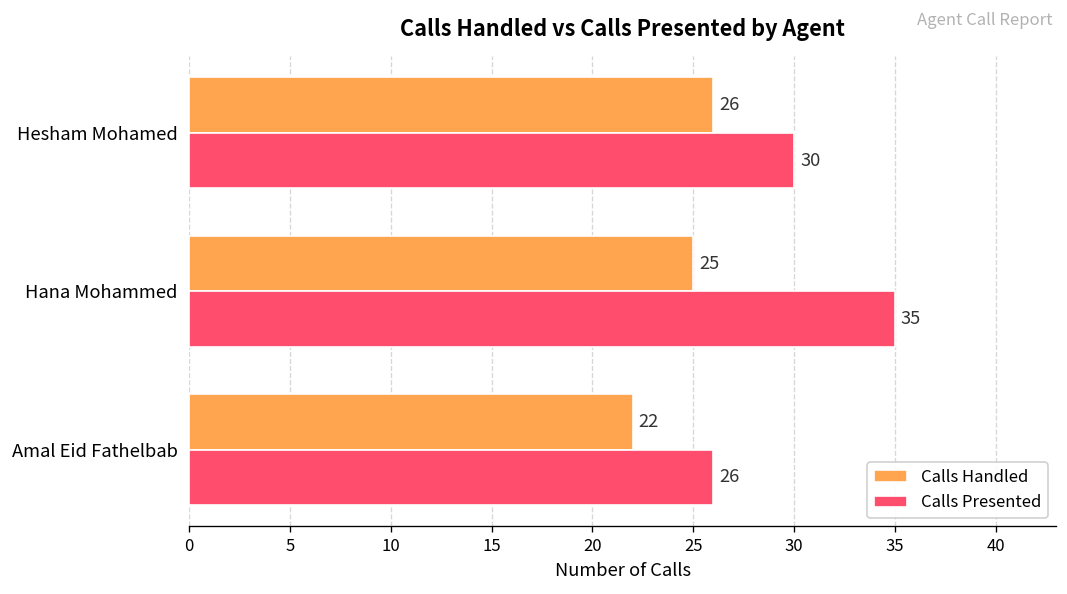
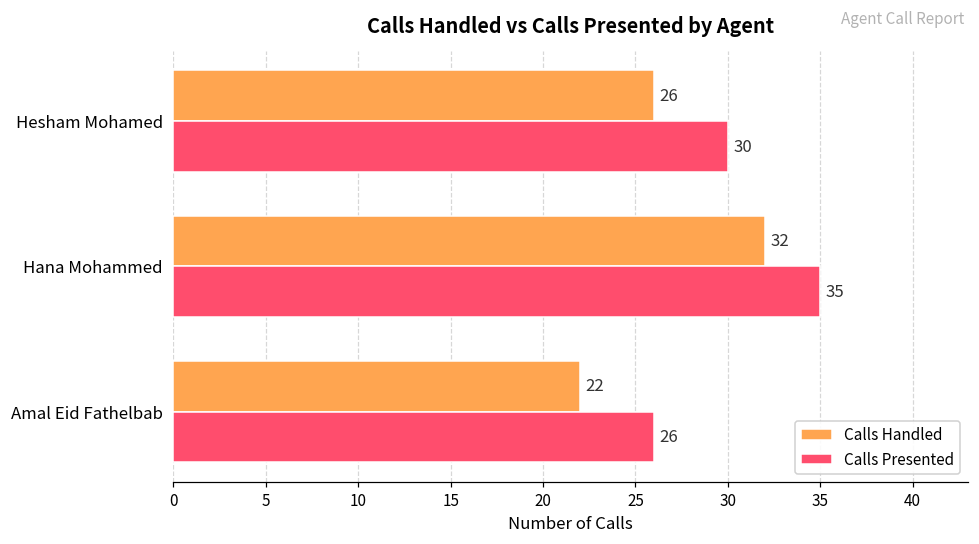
  {
    "Calls Handled": {
      "Hesham Mohamed": 26,
-     "Hana Mohammed": 25,
+     "Hana Mohammed": 32,
      "Amal Eid Fathelbab": 22
    },
    "Calls Presented": {
      "Hesham Mohamed": 30,
      "Hana Mohammed": 35,
      "Amal Eid Fathelbab": 26
    }
  }
